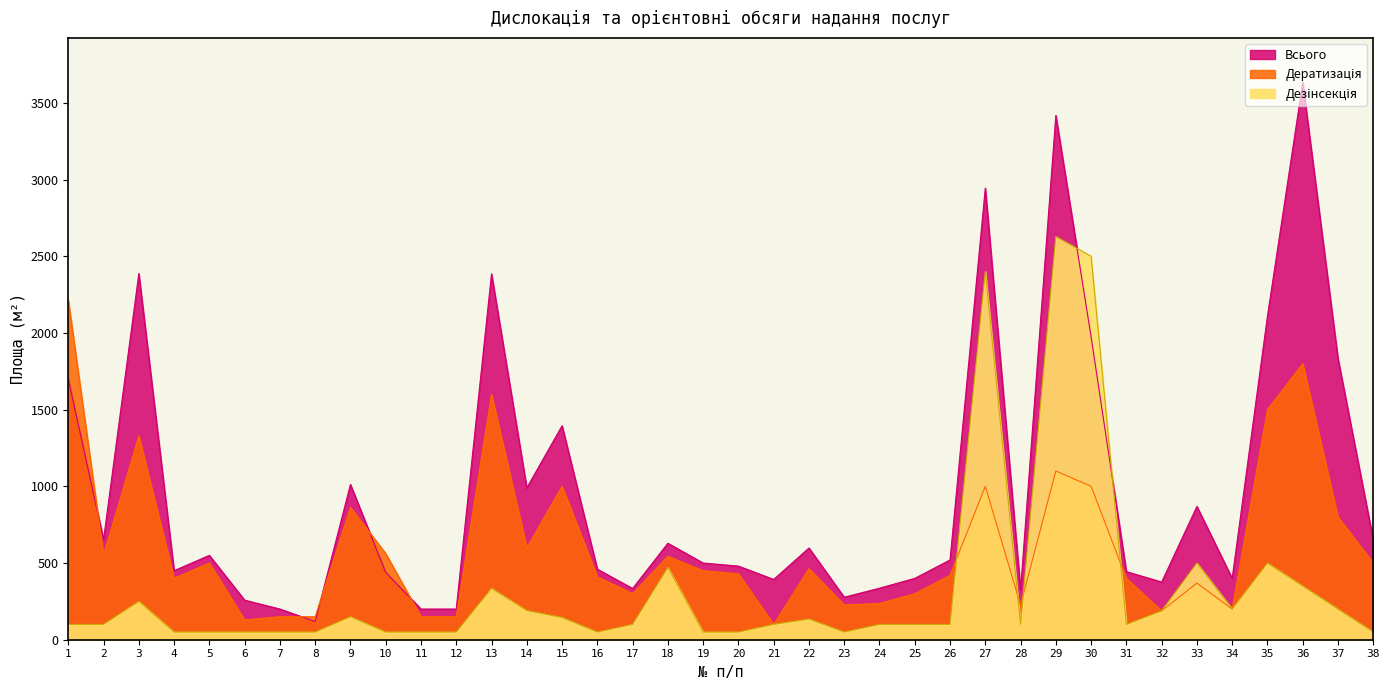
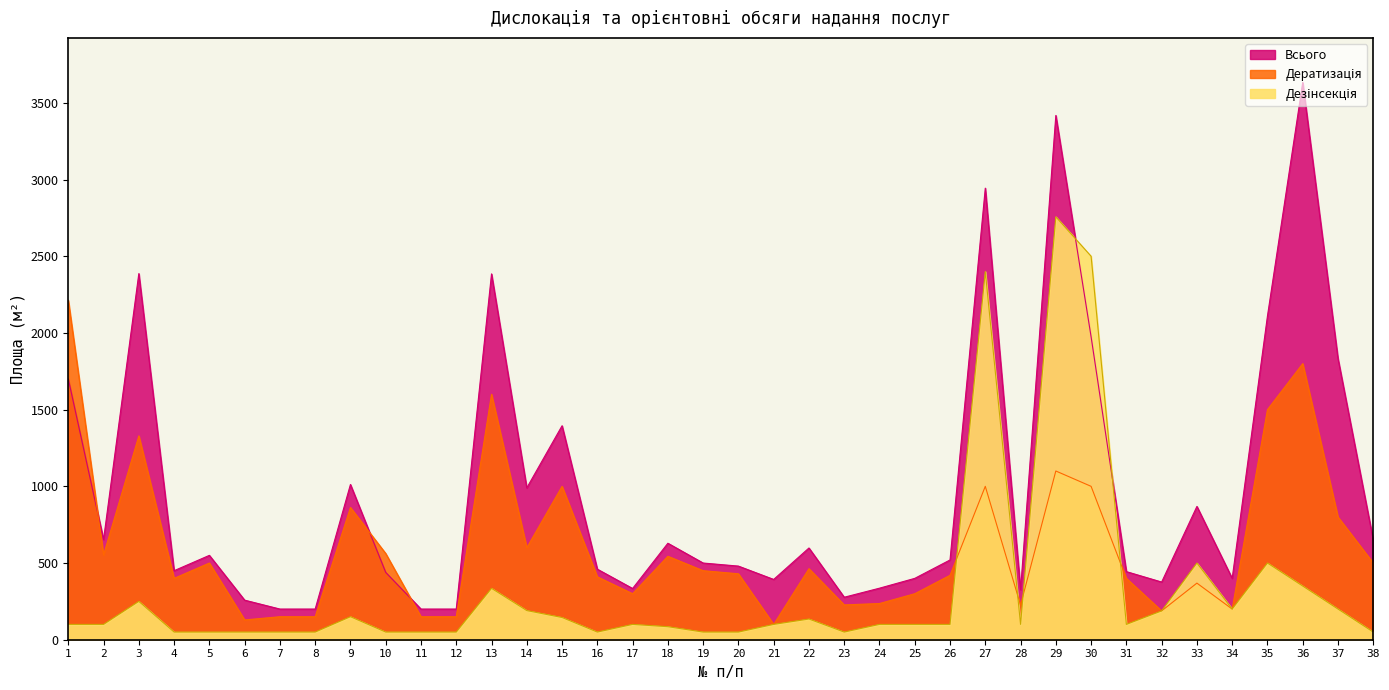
  {
    "Всього": {
      "1": 1700,
      "2": 650,
      "3": 2390,
      "4": 450,
      "5": 550,
      "6": 260,
      "7": 200,
-     "8": 120,
+     "8": 200,
      "9": 1010,
      "10": 440,
      "11": 200,
      "12": 200,
      "13": 2390,
      "14": 990,
      "15": 1400,
      "16": 460,
      "17": 330,
      "18": 630,
      "19": 500,
      "20": 480,
      "21": 390,
      "22": 600,
      "23": 280,
      "24": 340,
      "25": 400,
      "26": 520,
      "27": 2940,
      "28": 330,
      "29": 3420,
      "30": 1980,
      "31": 440,
      "32": 380,
      "33": 870,
      "34": 400,
      "35": 2110,
      "37": 1830,
      "38": 650
    },
    "Дератизація": {
      "1": 2210,
      "2": 550,
      "3": 1330,
      "4": 400,
      "5": 500,
      "6": 130,
      "7": 150,
      "8": 150,
      "9": 860,
      "10": 560,
      "11": 150,
      "12": 150,
      "13": 1600,
      "14": 600,
      "15": 1000,
      "16": 410,
      "17": 300,
      "18": 540,
      "19": 450,
      "20": 430,
      "22": 460,
      "23": 230,
      "24": 240,
      "25": 300,
      "26": 420,
      "27": 1000,
      "28": 230,
      "29": 1100,
      "30": 1000,
      "31": 400,
      "33": 370,
      "35": 1500,
      "36": 1800,
      "37": 800,
      "38": 500
    },
    "Дезінсекція": {
      "1": 100,
      "2": 100,
      "3": 250,
      "4": 50,
      "5": 50,
      "6": 50,
      "7": 50,
      "8": 50,
      "9": 150,
      "10": 50,
      "11": 50,
      "12": 50,
      "13": 340,
      "14": 190,
      "15": 150,
      "16": 50,
      "17": 100,
-     "18": 470,
+     "18": 90,
      "19": 50,
      "20": 50,
      "22": 140,
      "23": 50,
      "24": 100,
      "25": 100,
      "26": 100,
      "27": 2400,
      "28": 100,
-     "29": 2630,
+     "29": 2760,
      "30": 2500,
      "31": 100,
      "33": 500,
      "35": 500,
      "36": 350,
      "37": 200,
      "38": 50
    }
  }
